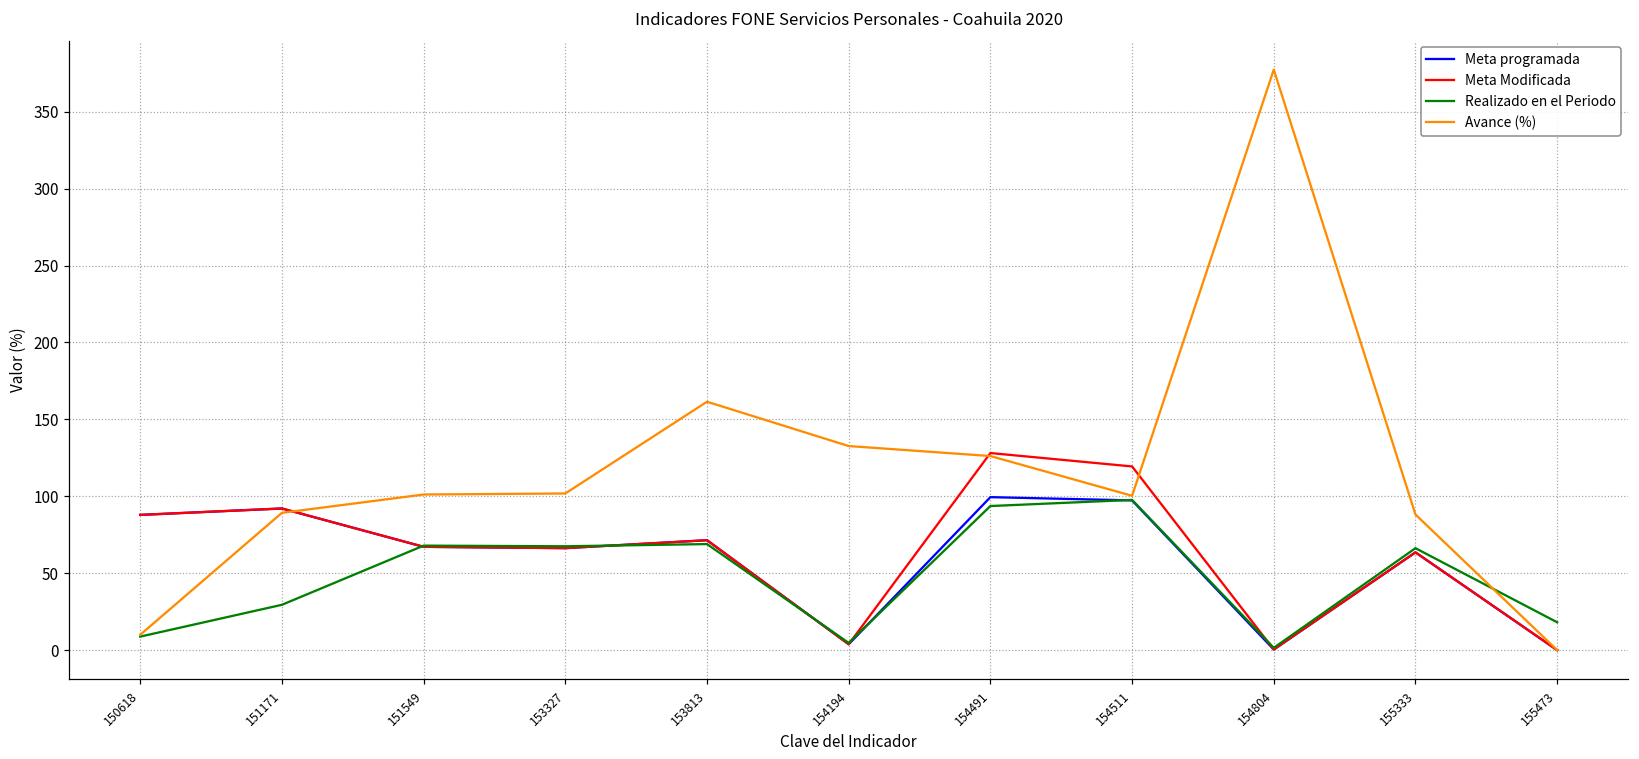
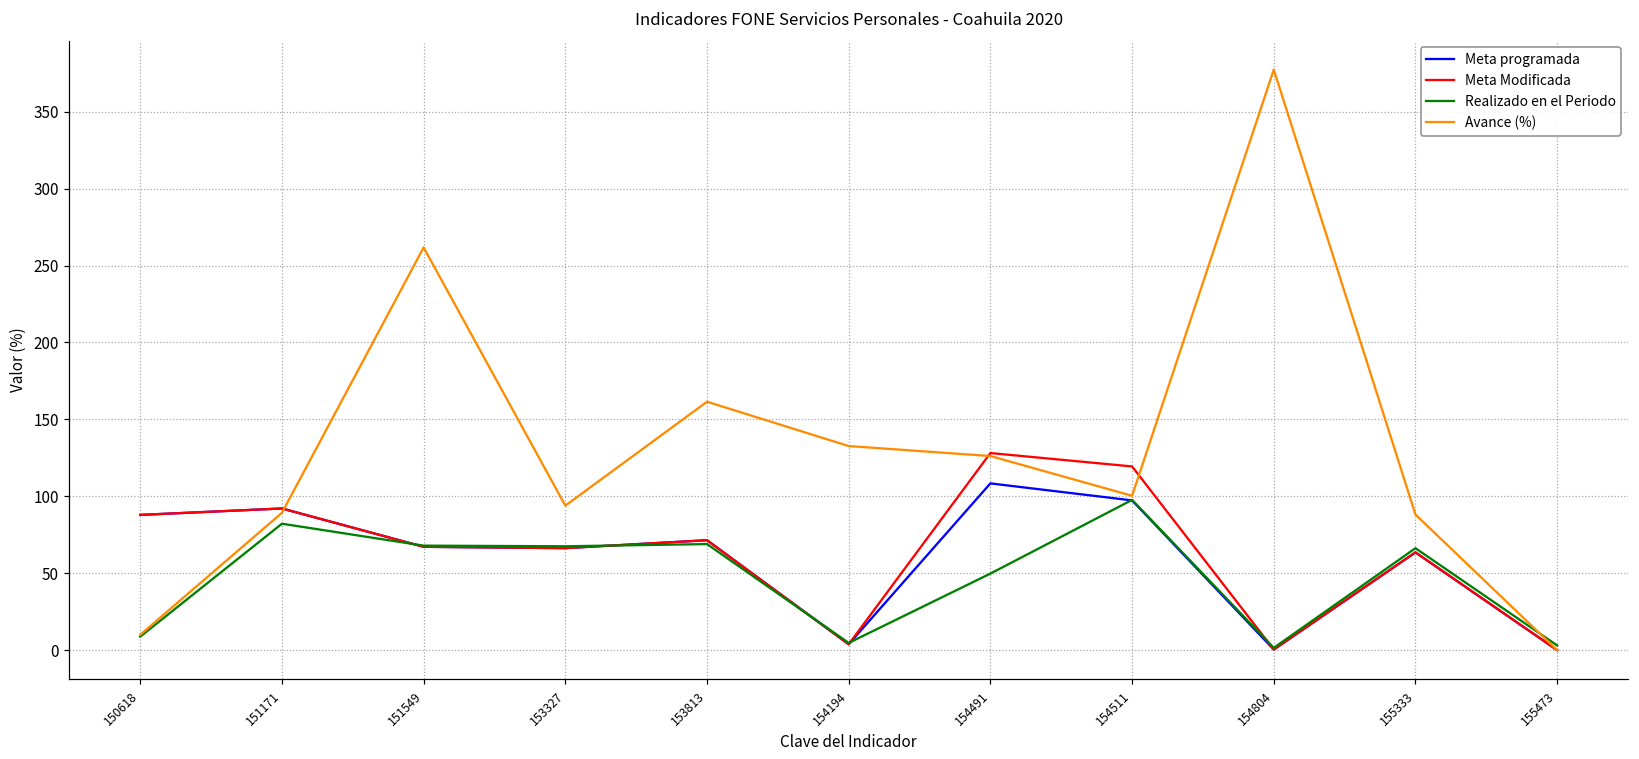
  {
    "Meta programada": {
-     "154491": 99
+     "154491": 108
    },
    "Meta Modificada": {
      "154491": 128,
      "154511": 119
    },
    "Realizado en el Periodo": {
-     "151171": 29,
+     "151171": 82,
      "153813": 69,
-     "154491": 94,
+     "154491": 50,
      "155333": 66,
-     "155473": 18
+     "155473": 3
    },
    "Avance (%)": {
      "151171": 89,
-     "151549": 101,
-     "153327": 102,
+     "151549": 262,
+     "153327": 94,
      "153813": 161,
      "154194": 133,
      "154491": 126,
      "154511": 100,
      "154804": 377,
      "155333": 88
    }
  }
